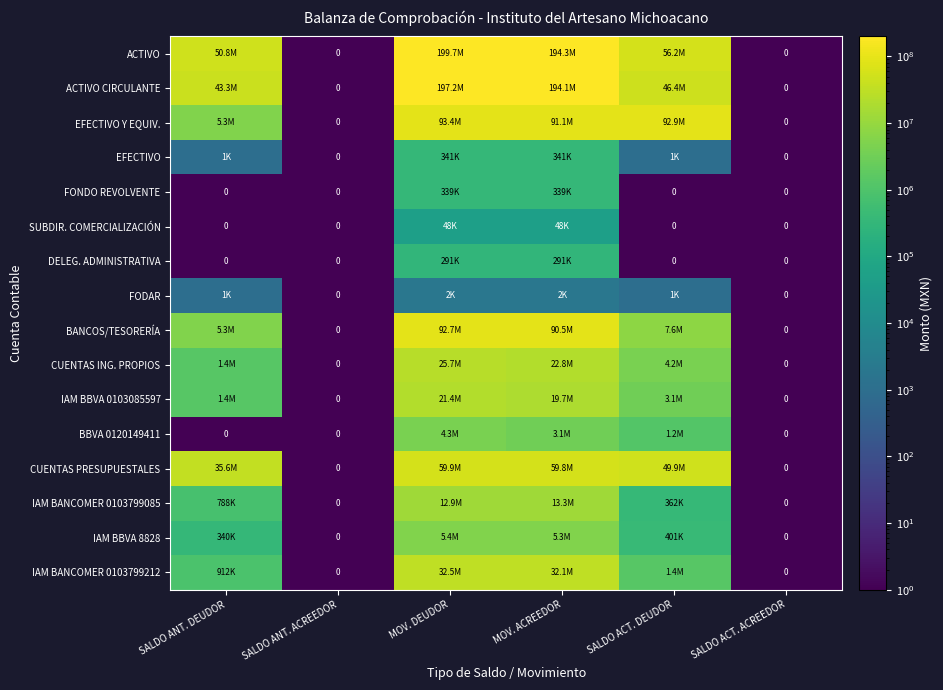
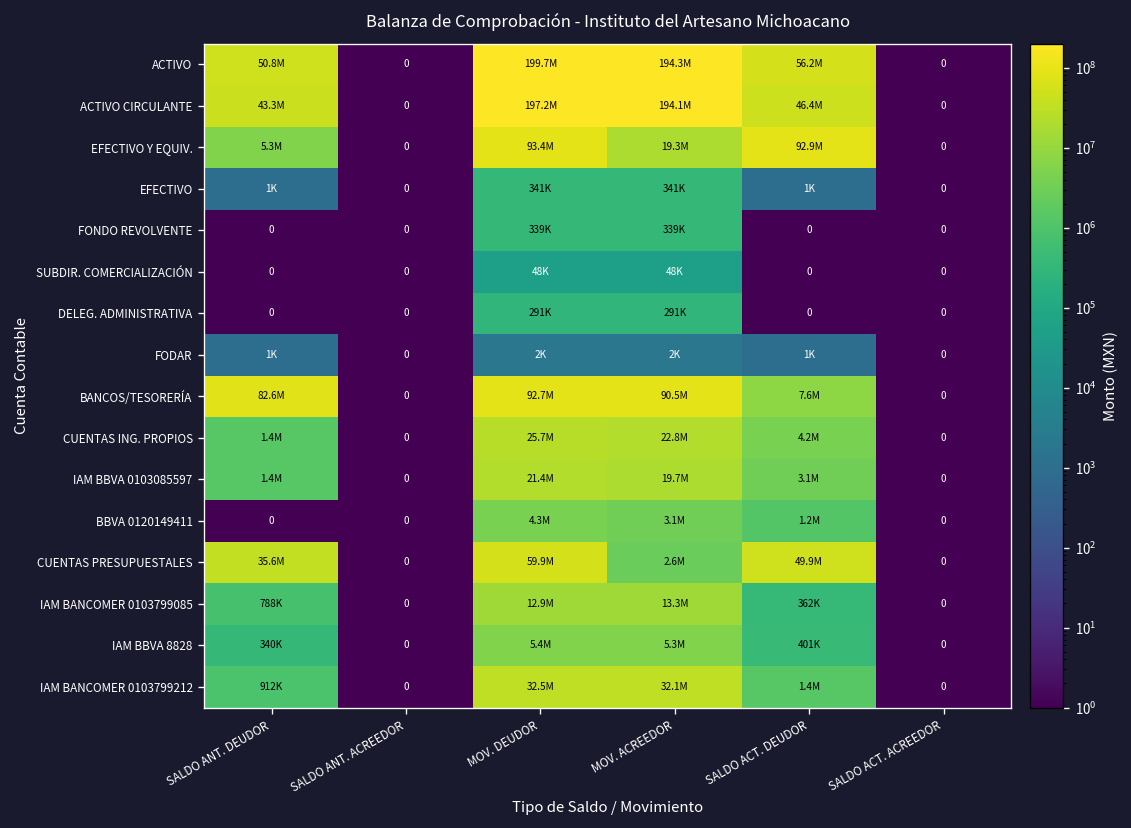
  {
    "ACTIVO": {
      "SALDO ANT. DEUDOR": "50.8M",
      "SALDO ANT. ACREEDOR": "0",
      "MOV. DEUDOR": "199.7M",
      "MOV. ACREEDOR": "194.3M",
      "SALDO ACT. DEUDOR": "56.2M",
      "SALDO ACT. ACREEDOR": "0"
    },
    "ACTIVO CIRCULANTE": {
      "SALDO ANT. DEUDOR": "43.3M",
      "SALDO ANT. ACREEDOR": "0",
      "MOV. DEUDOR": "197.2M",
      "MOV. ACREEDOR": "194.1M",
      "SALDO ACT. DEUDOR": "46.4M",
      "SALDO ACT. ACREEDOR": "0"
    },
    "EFECTIVO Y EQUIV.": {
      "SALDO ANT. DEUDOR": "5.3M",
      "SALDO ANT. ACREEDOR": "0",
      "MOV. DEUDOR": "93.4M",
-     "MOV. ACREEDOR": "91.1M",
+     "MOV. ACREEDOR": "19.3M",
      "SALDO ACT. DEUDOR": "92.9M",
      "SALDO ACT. ACREEDOR": "0"
    },
    "EFECTIVO": {
      "SALDO ANT. DEUDOR": "1K",
      "SALDO ANT. ACREEDOR": "0",
      "MOV. DEUDOR": "341K",
      "MOV. ACREEDOR": "341K",
      "SALDO ACT. DEUDOR": "1K",
      "SALDO ACT. ACREEDOR": "0"
    },
    "FONDO REVOLVENTE": {
      "SALDO ANT. DEUDOR": "0",
      "SALDO ANT. ACREEDOR": "0",
      "MOV. DEUDOR": "339K",
      "MOV. ACREEDOR": "339K",
      "SALDO ACT. DEUDOR": "0",
      "SALDO ACT. ACREEDOR": "0"
    },
    "SUBDIR. COMERCIALIZACIÓN": {
      "SALDO ANT. DEUDOR": "0",
      "SALDO ANT. ACREEDOR": "0",
      "MOV. DEUDOR": "48K",
      "MOV. ACREEDOR": "48K",
      "SALDO ACT. DEUDOR": "0",
      "SALDO ACT. ACREEDOR": "0"
    },
    "DELEG. ADMINISTRATIVA": {
      "SALDO ANT. DEUDOR": "0",
      "SALDO ANT. ACREEDOR": "0",
      "MOV. DEUDOR": "291K",
      "MOV. ACREEDOR": "291K",
      "SALDO ACT. DEUDOR": "0",
      "SALDO ACT. ACREEDOR": "0"
    },
    "FODAR": {
      "SALDO ANT. DEUDOR": "1K",
      "SALDO ANT. ACREEDOR": "0",
      "MOV. DEUDOR": "2K",
      "MOV. ACREEDOR": "2K",
      "SALDO ACT. DEUDOR": "1K",
      "SALDO ACT. ACREEDOR": "0"
    },
    "BANCOS/TESORERÍA": {
-     "SALDO ANT. DEUDOR": "5.3M",
+     "SALDO ANT. DEUDOR": "82.6M",
      "SALDO ANT. ACREEDOR": "0",
      "MOV. DEUDOR": "92.7M",
      "MOV. ACREEDOR": "90.5M",
      "SALDO ACT. DEUDOR": "7.6M",
      "SALDO ACT. ACREEDOR": "0"
    },
    "CUENTAS ING. PROPIOS": {
      "SALDO ANT. DEUDOR": "1.4M",
      "SALDO ANT. ACREEDOR": "0",
      "MOV. DEUDOR": "25.7M",
      "MOV. ACREEDOR": "22.8M",
      "SALDO ACT. DEUDOR": "4.2M",
      "SALDO ACT. ACREEDOR": "0"
    },
    "IAM BBVA 0103085597": {
      "SALDO ANT. DEUDOR": "1.4M",
      "SALDO ANT. ACREEDOR": "0",
      "MOV. DEUDOR": "21.4M",
      "MOV. ACREEDOR": "19.7M",
      "SALDO ACT. DEUDOR": "3.1M",
      "SALDO ACT. ACREEDOR": "0"
    },
    "BBVA 0120149411": {
      "SALDO ANT. DEUDOR": "0",
      "SALDO ANT. ACREEDOR": "0",
      "MOV. DEUDOR": "4.3M",
      "MOV. ACREEDOR": "3.1M",
      "SALDO ACT. DEUDOR": "1.2M",
      "SALDO ACT. ACREEDOR": "0"
    },
    "CUENTAS PRESUPUESTALES": {
      "SALDO ANT. DEUDOR": "35.6M",
      "SALDO ANT. ACREEDOR": "0",
      "MOV. DEUDOR": "59.9M",
-     "MOV. ACREEDOR": "59.8M",
+     "MOV. ACREEDOR": "2.6M",
      "SALDO ACT. DEUDOR": "49.9M",
      "SALDO ACT. ACREEDOR": "0"
    },
    "IAM BANCOMER 0103799085": {
      "SALDO ANT. DEUDOR": "788K",
      "SALDO ANT. ACREEDOR": "0",
      "MOV. DEUDOR": "12.9M",
      "MOV. ACREEDOR": "13.3M",
      "SALDO ACT. DEUDOR": "362K",
      "SALDO ACT. ACREEDOR": "0"
    },
    "IAM BBVA 8828": {
      "SALDO ANT. DEUDOR": "340K",
      "SALDO ANT. ACREEDOR": "0",
      "MOV. DEUDOR": "5.4M",
      "MOV. ACREEDOR": "5.3M",
      "SALDO ACT. DEUDOR": "401K",
      "SALDO ACT. ACREEDOR": "0"
    },
    "IAM BANCOMER 0103799212": {
      "SALDO ANT. DEUDOR": "912K",
      "SALDO ANT. ACREEDOR": "0",
      "MOV. DEUDOR": "32.5M",
      "MOV. ACREEDOR": "32.1M",
      "SALDO ACT. DEUDOR": "1.4M",
      "SALDO ACT. ACREEDOR": "0"
    }
  }
